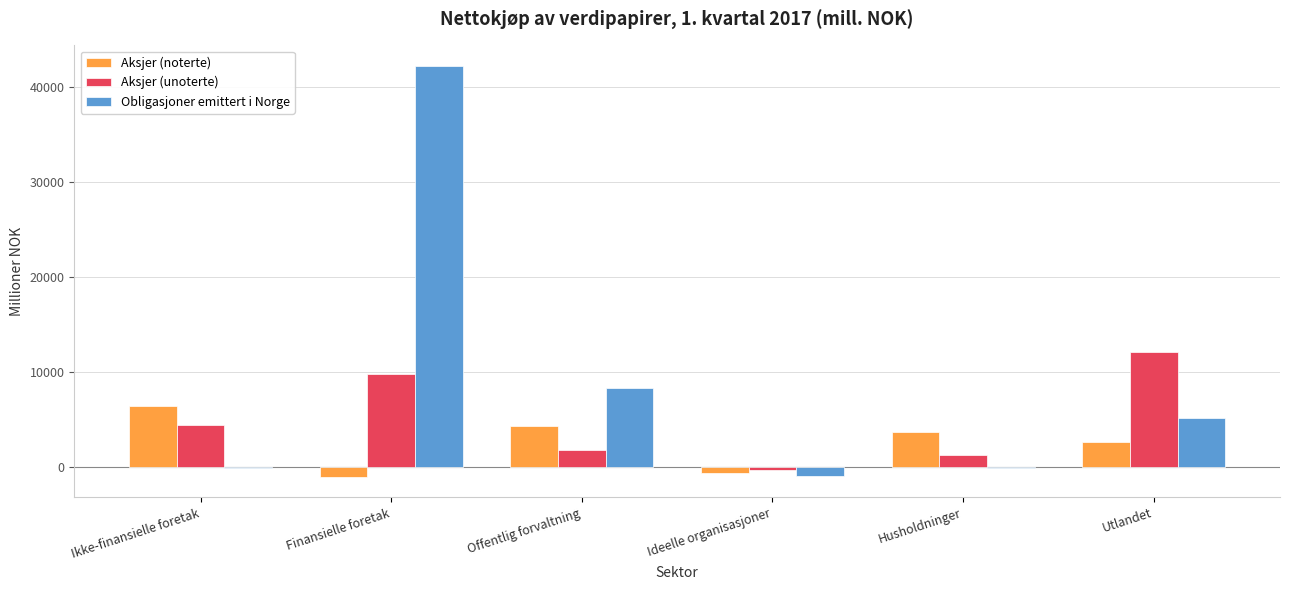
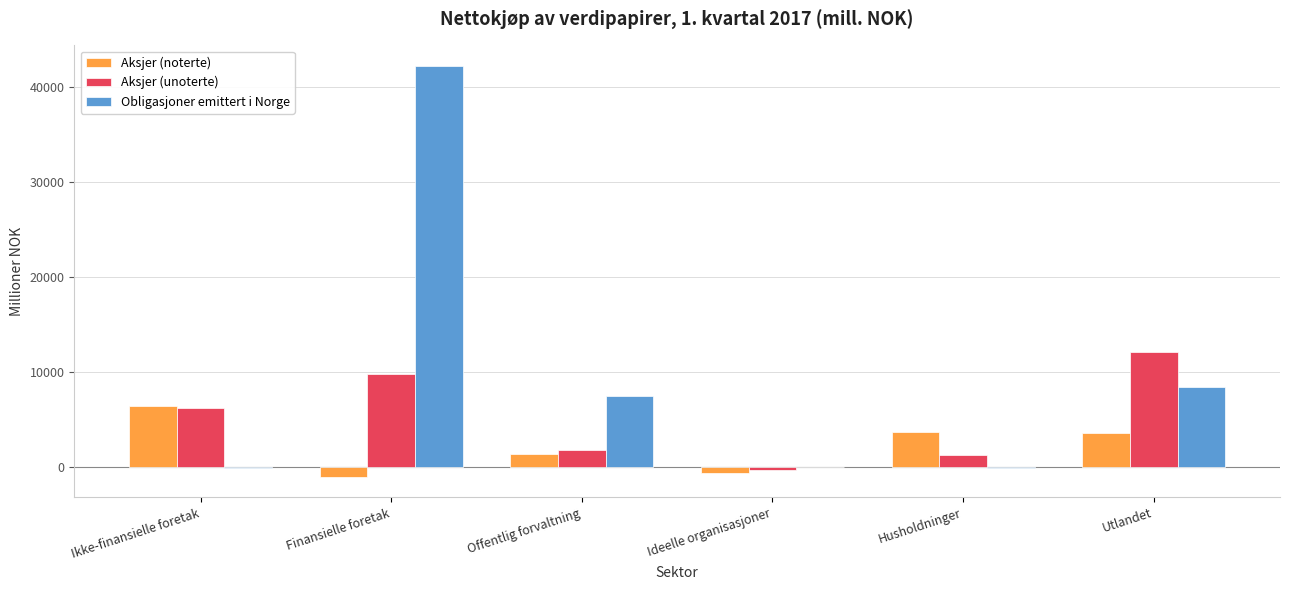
  {
    "Aksjer (noterte)": {
      "Ikke-finansielle foretak": 6000,
      "Finansielle foretak": -1000,
-     "Offentlig forvaltning": 4000,
+     "Offentlig forvaltning": 1000,
      "Ideelle organisasjoner": -1000,
      "Husholdninger": 4000,
-     "Utlandet": 3000
+     "Utlandet": 4000
    },
    "Aksjer (unoterte)": {
-     "Ikke-finansielle foretak": 4000,
+     "Ikke-finansielle foretak": 6000,
      "Finansielle foretak": 10000,
      "Offentlig forvaltning": 2000,
      "Ideelle organisasjoner": 0,
      "Husholdninger": 1000,
      "Utlandet": 12000
    },
    "Obligasjoner emittert i Norge": {
      "Finansielle foretak": 42000,
-     "Offentlig forvaltning": 8000,
-     "Ideelle organisasjoner": -1000,
-     "Utlandet": 5000
+     "Offentlig forvaltning": 7000,
+     "Ideelle organisasjoner": 0,
+     "Utlandet": 8000
    }
  }
